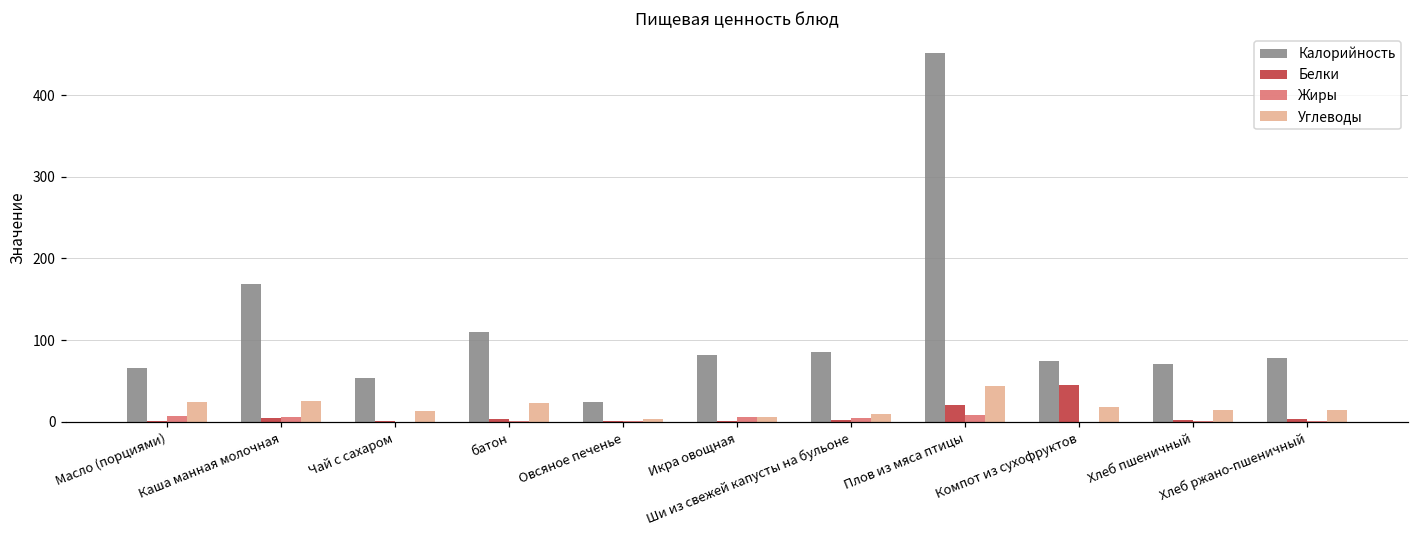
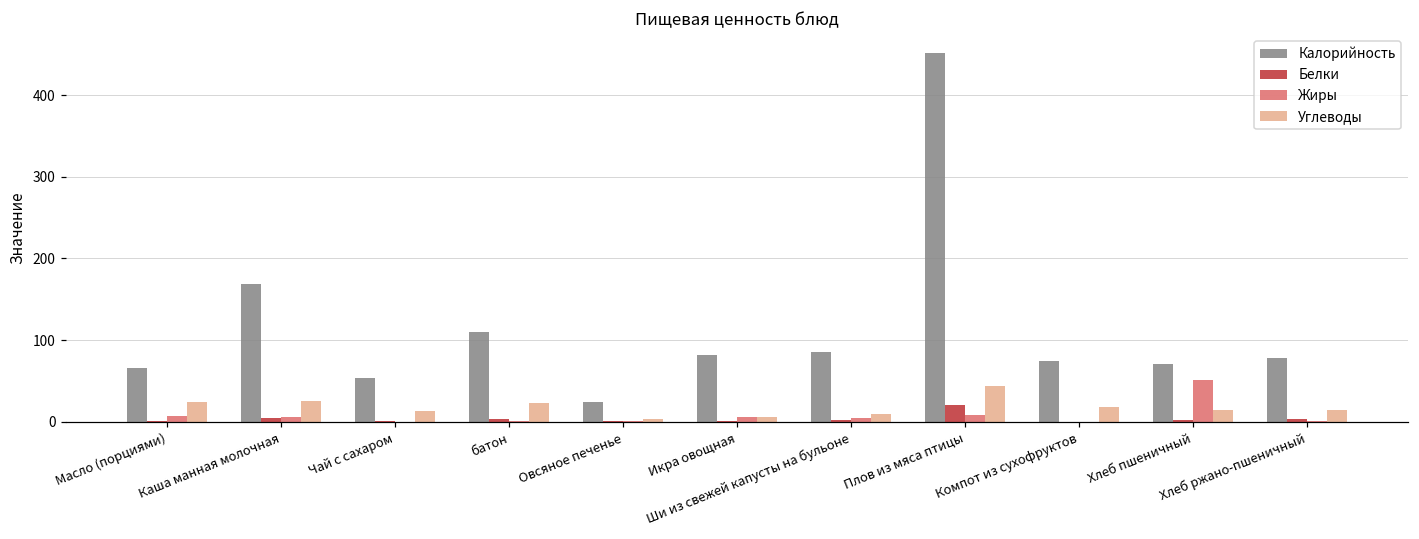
  {
    "Калорийность": {
      "Масло (порциями)": 70,
      "Каша манная молочная": 170,
      "Чай с сахаром": 50,
      "батон": 110,
      "Овсяное печенье": 20,
      "Икра овощная": 80,
      "Ши из свежей капусты на бульоне": 90,
      "Плов из мяса птицы": 450,
      "Компот из сухофруктов": 70,
      "Хлеб пшеничный": 70,
      "Хлеб ржано-пшеничный": 80
    },
    "Белки": {
      "Каша манная молочная": 0,
      "батон": 0,
      "Плов из мяса птицы": 20,
-     "Компот из сухофруктов": 50
+     "Компот из сухофруктов": 0
    },
    "Жиры": {
      "Масло (порциями)": 10,
      "Каша манная молочная": 10,
      "Икра овощная": 10,
      "Ши из свежей капусты на бульоне": 0,
      "Плов из мяса птицы": 10,
      "Компот из сухофруктов": 0,
-     "Хлеб пшеничный": 0
+     "Хлеб пшеничный": 50
    },
    "Углеводы": {
      "Масло (порциями)": 20,
      "Каша манная молочная": 20,
      "Чай с сахаром": 10,
      "батон": 20,
      "Овсяное печенье": 0,
      "Икра овощная": 10,
      "Ши из свежей капусты на бульоне": 10,
      "Плов из мяса птицы": 40,
      "Компот из сухофруктов": 20,
      "Хлеб пшеничный": 10,
      "Хлеб ржано-пшеничный": 10
    }
  }
